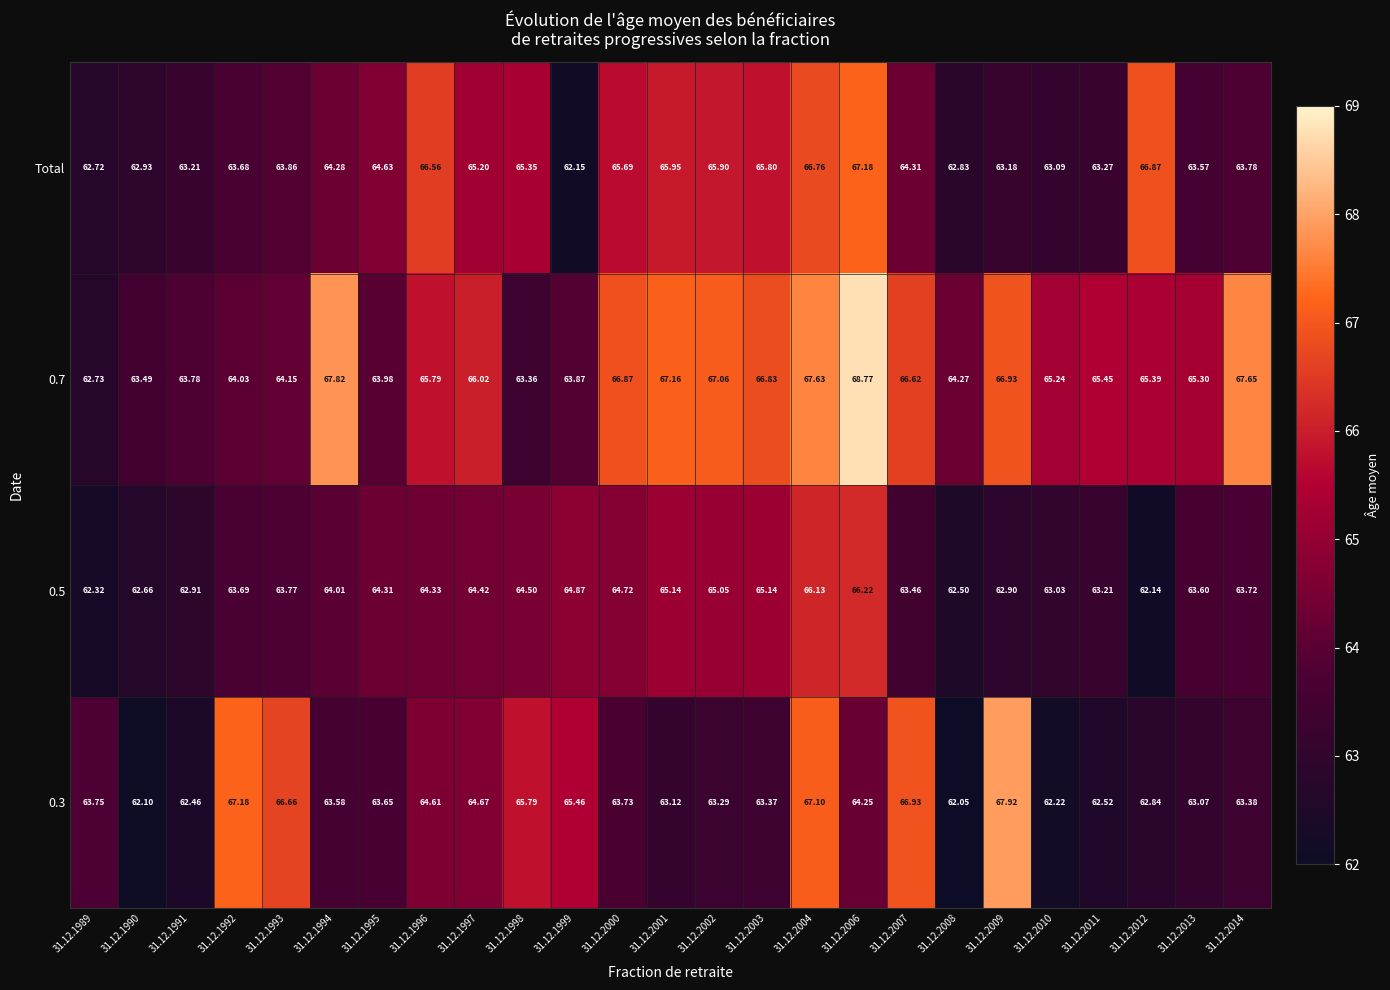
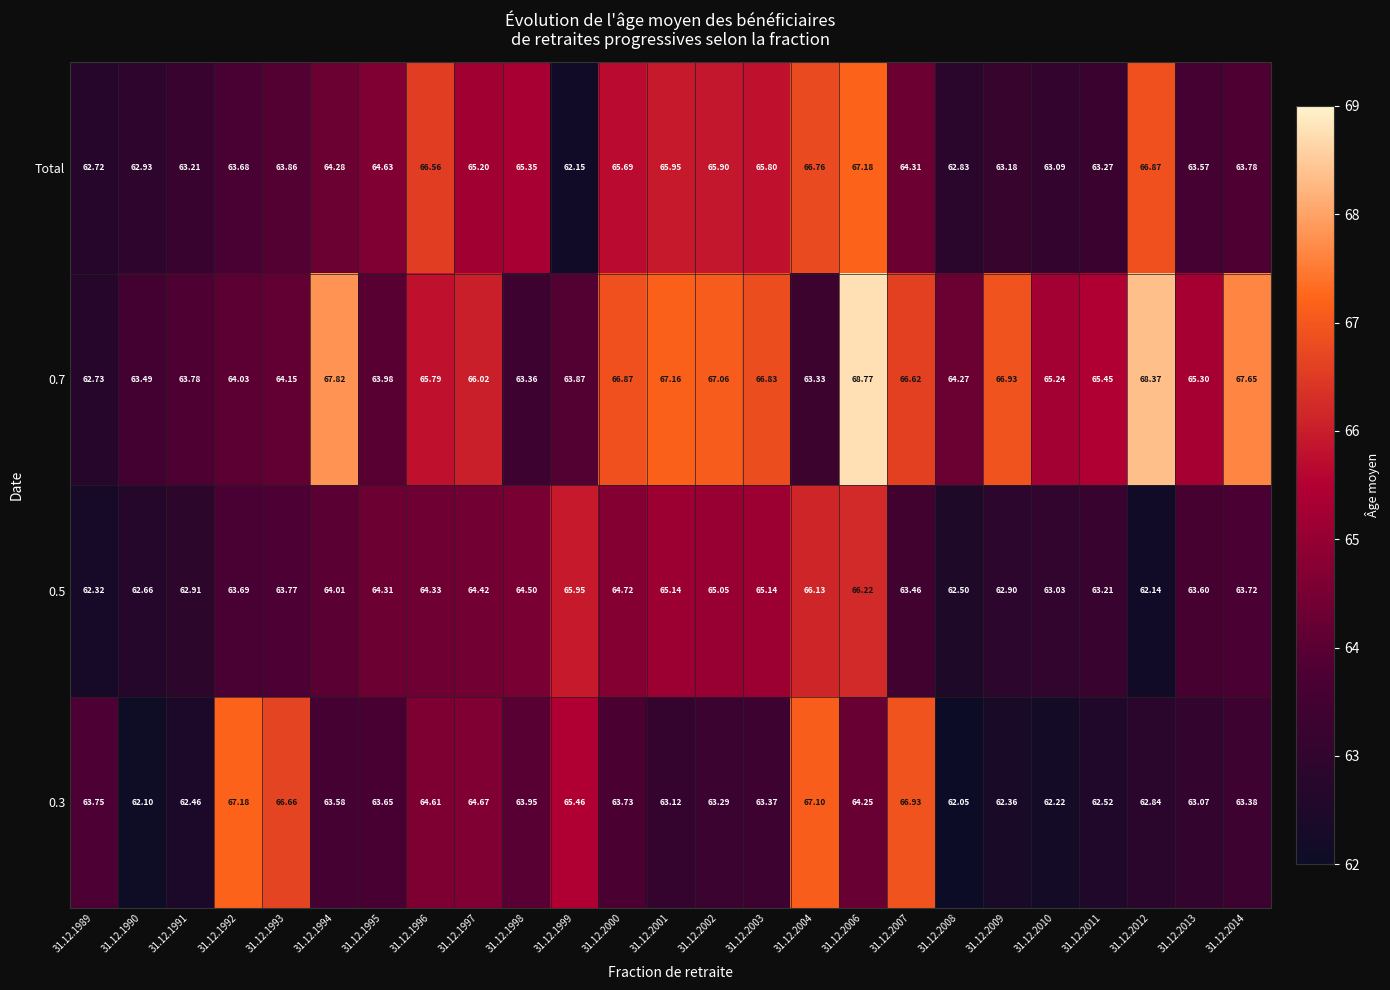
  {
    "Total": {
      "31.12.1989": 62.72,
      "31.12.1990": 62.93,
      "31.12.1991": 63.21,
      "31.12.1992": 63.68,
      "31.12.1993": 63.86,
      "31.12.1994": 64.28,
      "31.12.1995": 64.63,
      "31.12.1996": 66.56,
      "31.12.1997": 65.20,
      "31.12.1998": 65.35,
      "31.12.1999": 62.15,
      "31.12.2000": 65.69,
      "31.12.2001": 65.95,
      "31.12.2002": 65.90,
      "31.12.2003": 65.80,
      "31.12.2004": 66.76,
      "31.12.2006": 67.18,
      "31.12.2007": 64.31,
      "31.12.2008": 62.83,
      "31.12.2009": 63.18,
      "31.12.2010": 63.09,
      "31.12.2011": 63.27,
      "31.12.2012": 66.87,
      "31.12.2013": 63.57,
      "31.12.2014": 63.78
    },
    "0.7": {
      "31.12.1989": 62.73,
      "31.12.1990": 63.49,
      "31.12.1991": 63.78,
      "31.12.1992": 64.03,
      "31.12.1993": 64.15,
      "31.12.1994": 67.82,
      "31.12.1995": 63.98,
      "31.12.1996": 65.79,
      "31.12.1997": 66.02,
      "31.12.1998": 63.36,
      "31.12.1999": 63.87,
      "31.12.2000": 66.87,
      "31.12.2001": 67.16,
      "31.12.2002": 67.06,
      "31.12.2003": 66.83,
-     "31.12.2004": 67.63,
+     "31.12.2004": 63.33,
      "31.12.2006": 68.77,
      "31.12.2007": 66.62,
      "31.12.2008": 64.27,
      "31.12.2009": 66.93,
      "31.12.2010": 65.24,
      "31.12.2011": 65.45,
-     "31.12.2012": 65.39,
+     "31.12.2012": 68.37,
      "31.12.2013": 65.30,
      "31.12.2014": 67.65
    },
    "0.5": {
      "31.12.1989": 62.32,
      "31.12.1990": 62.66,
      "31.12.1991": 62.91,
      "31.12.1992": 63.69,
      "31.12.1993": 63.77,
      "31.12.1994": 64.01,
      "31.12.1995": 64.31,
      "31.12.1996": 64.33,
      "31.12.1997": 64.42,
      "31.12.1998": 64.50,
-     "31.12.1999": 64.87,
+     "31.12.1999": 65.95,
      "31.12.2000": 64.72,
      "31.12.2001": 65.14,
      "31.12.2002": 65.05,
      "31.12.2003": 65.14,
      "31.12.2004": 66.13,
      "31.12.2006": 66.22,
      "31.12.2007": 63.46,
      "31.12.2008": 62.50,
      "31.12.2009": 62.90,
      "31.12.2010": 63.03,
      "31.12.2011": 63.21,
      "31.12.2012": 62.14,
      "31.12.2013": 63.60,
      "31.12.2014": 63.72
    },
    "0.3": {
      "31.12.1989": 63.75,
      "31.12.1990": 62.10,
      "31.12.1991": 62.46,
      "31.12.1992": 67.18,
      "31.12.1993": 66.66,
      "31.12.1994": 63.58,
      "31.12.1995": 63.65,
      "31.12.1996": 64.61,
      "31.12.1997": 64.67,
-     "31.12.1998": 65.79,
+     "31.12.1998": 63.95,
      "31.12.1999": 65.46,
      "31.12.2000": 63.73,
      "31.12.2001": 63.12,
      "31.12.2002": 63.29,
      "31.12.2003": 63.37,
      "31.12.2004": 67.10,
      "31.12.2006": 64.25,
      "31.12.2007": 66.93,
      "31.12.2008": 62.05,
-     "31.12.2009": 67.92,
+     "31.12.2009": 62.36,
      "31.12.2010": 62.22,
      "31.12.2011": 62.52,
      "31.12.2012": 62.84,
      "31.12.2013": 63.07,
      "31.12.2014": 63.38
    }
  }
